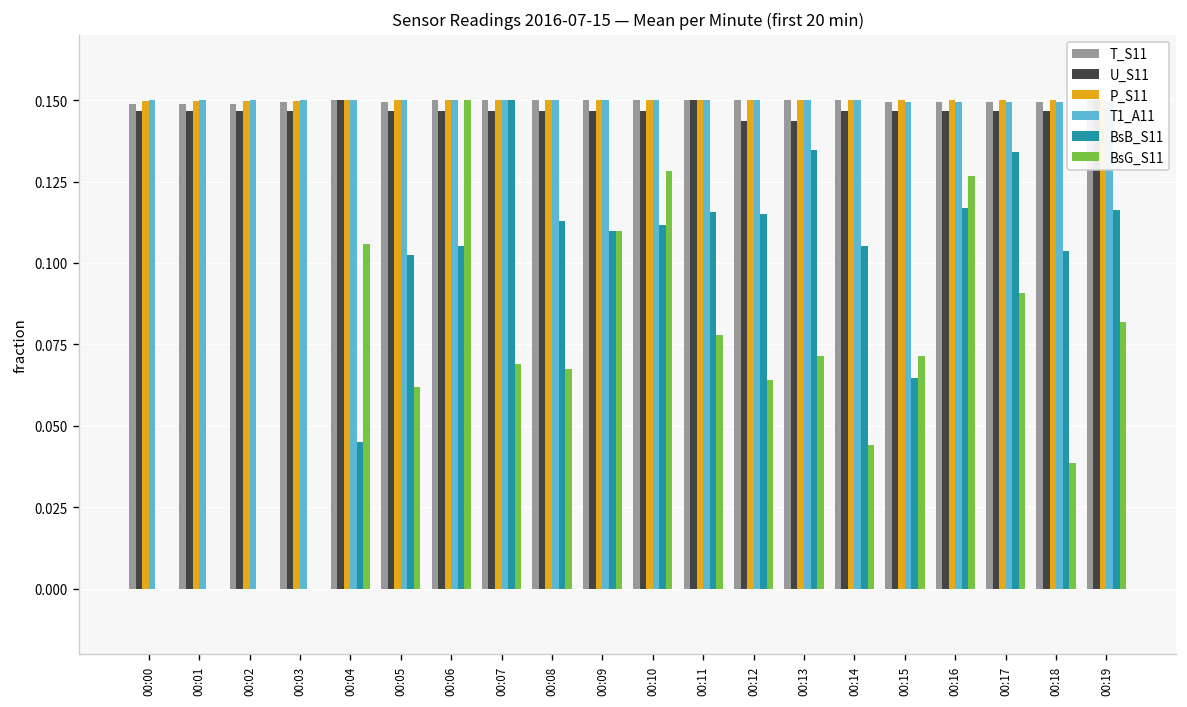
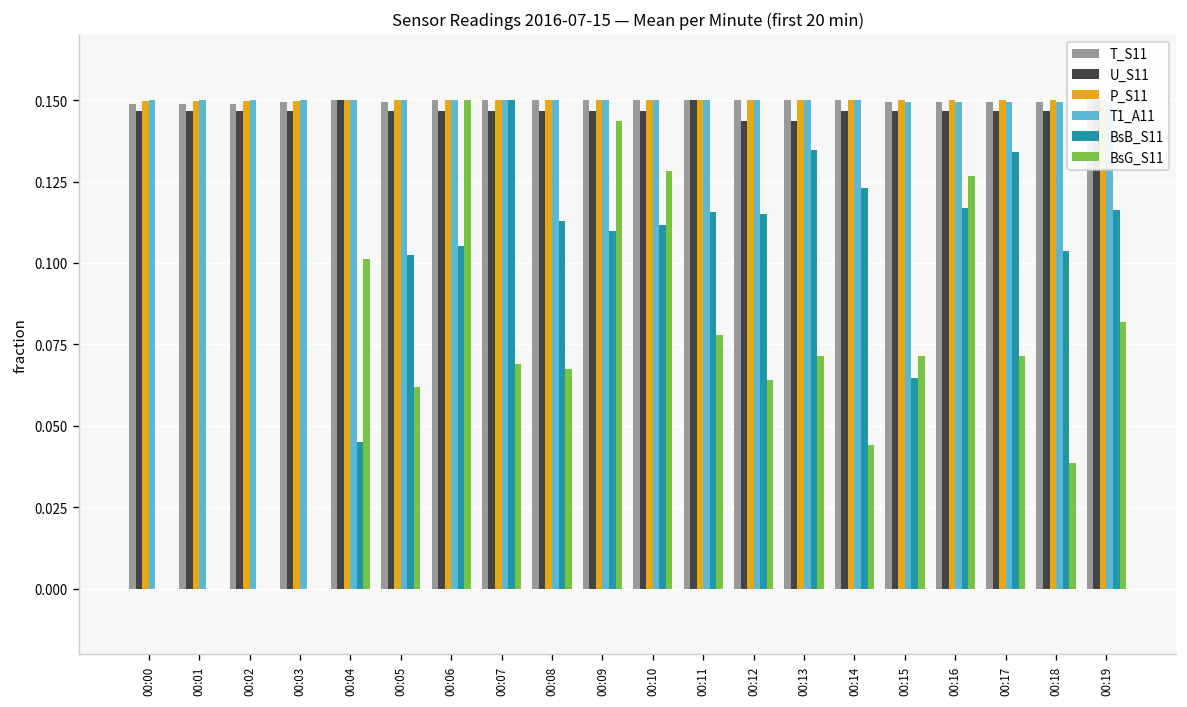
  {
    "T_S11": {
      "00:00": 0.149,
      "00:01": 0.149,
      "00:02": 0.149,
      "00:03": 0.149,
      "00:04": 0.150,
      "00:05": 0.149,
      "00:06": 0.150,
      "00:07": 0.150,
      "00:08": 0.150,
      "00:09": 0.150,
      "00:10": 0.150,
      "00:11": 0.150,
      "00:12": 0.150,
      "00:13": 0.150,
      "00:14": 0.150,
      "00:15": 0.149,
      "00:16": 0.149,
      "00:17": 0.149,
      "00:18": 0.149
    },
    "U_S11": {
      "00:00": 0.147,
      "00:01": 0.147,
      "00:02": 0.147,
      "00:03": 0.147,
      "00:04": 0.150,
      "00:05": 0.147,
      "00:06": 0.147,
      "00:07": 0.147,
      "00:08": 0.147,
      "00:09": 0.147,
      "00:10": 0.147,
      "00:11": 0.150,
      "00:12": 0.143,
      "00:13": 0.143,
      "00:14": 0.147,
      "00:15": 0.147,
      "00:16": 0.147,
      "00:17": 0.147,
      "00:18": 0.147
    },
    "P_S11": {
      "00:00": 0.150,
      "00:01": 0.150,
      "00:02": 0.150,
      "00:03": 0.150,
      "00:04": 0.150,
      "00:05": 0.150,
      "00:06": 0.150,
      "00:07": 0.150,
      "00:08": 0.150,
      "00:09": 0.150,
      "00:10": 0.150,
      "00:11": 0.150,
      "00:12": 0.150,
      "00:13": 0.150,
      "00:14": 0.150,
      "00:15": 0.150,
      "00:16": 0.150,
      "00:17": 0.150,
      "00:18": 0.150
    },
    "T1_A11": {
      "00:00": 0.150,
      "00:01": 0.150,
      "00:02": 0.150,
      "00:03": 0.150,
      "00:04": 0.150,
      "00:05": 0.150,
      "00:06": 0.150,
      "00:07": 0.150,
      "00:08": 0.150,
      "00:09": 0.150,
      "00:10": 0.150,
      "00:11": 0.150,
      "00:12": 0.150,
      "00:13": 0.150,
      "00:14": 0.150,
      "00:15": 0.150,
      "00:16": 0.150,
      "00:17": 0.150,
      "00:18": 0.150
    },
    "BsB_S11": {
      "00:00": 0.000,
      "00:01": 0.000,
      "00:02": 0.000,
      "00:03": 0.000,
      "00:04": 0.045,
      "00:05": 0.102,
      "00:06": 0.105,
      "00:07": 0.150,
      "00:08": 0.113,
      "00:09": 0.110,
      "00:10": 0.112,
      "00:11": 0.116,
      "00:12": 0.115,
      "00:13": 0.135,
-     "00:14": 0.105,
+     "00:14": 0.123,
      "00:15": 0.065,
      "00:16": 0.117,
      "00:17": 0.134,
      "00:18": 0.104,
      "00:19": 0.116
    },
    "BsG_S11": {
      "00:00": 0.000,
      "00:01": 0.000,
      "00:02": 0.000,
      "00:03": 0.000,
-     "00:04": 0.106,
+     "00:04": 0.101,
      "00:05": 0.062,
      "00:06": 0.150,
      "00:07": 0.069,
      "00:08": 0.067,
-     "00:09": 0.110,
+     "00:09": 0.144,
      "00:10": 0.128,
      "00:11": 0.078,
      "00:12": 0.064,
      "00:13": 0.071,
      "00:14": 0.044,
      "00:15": 0.071,
      "00:16": 0.127,
-     "00:17": 0.091,
+     "00:17": 0.071,
      "00:18": 0.039,
      "00:19": 0.082
    }
  }
